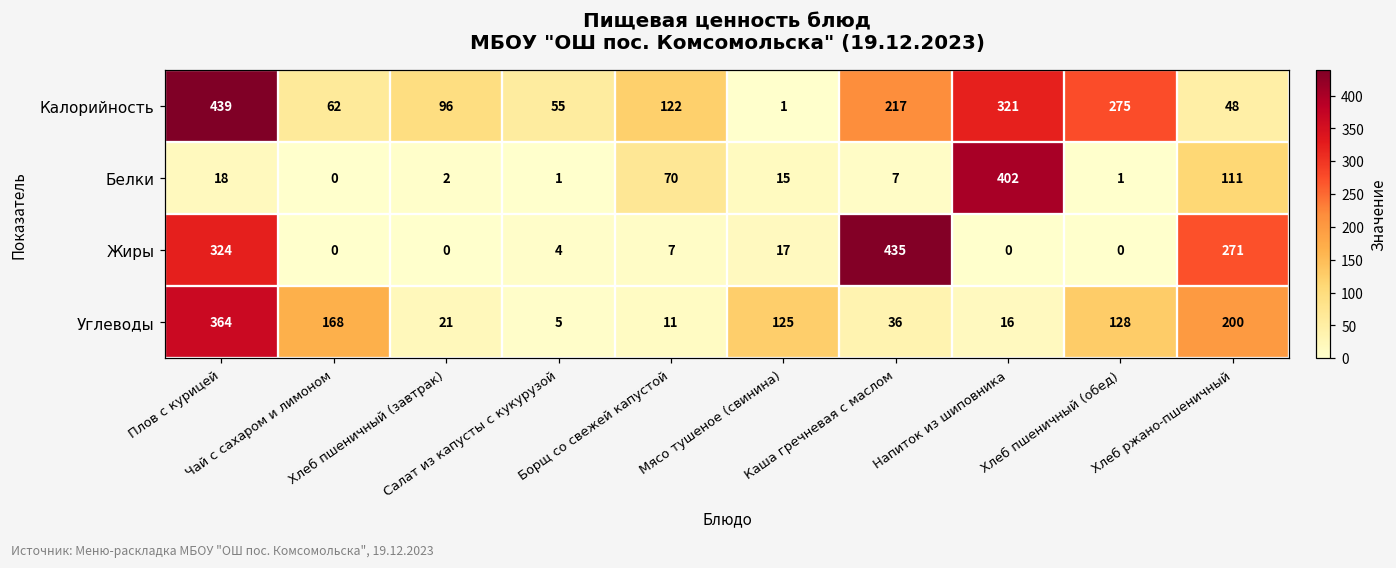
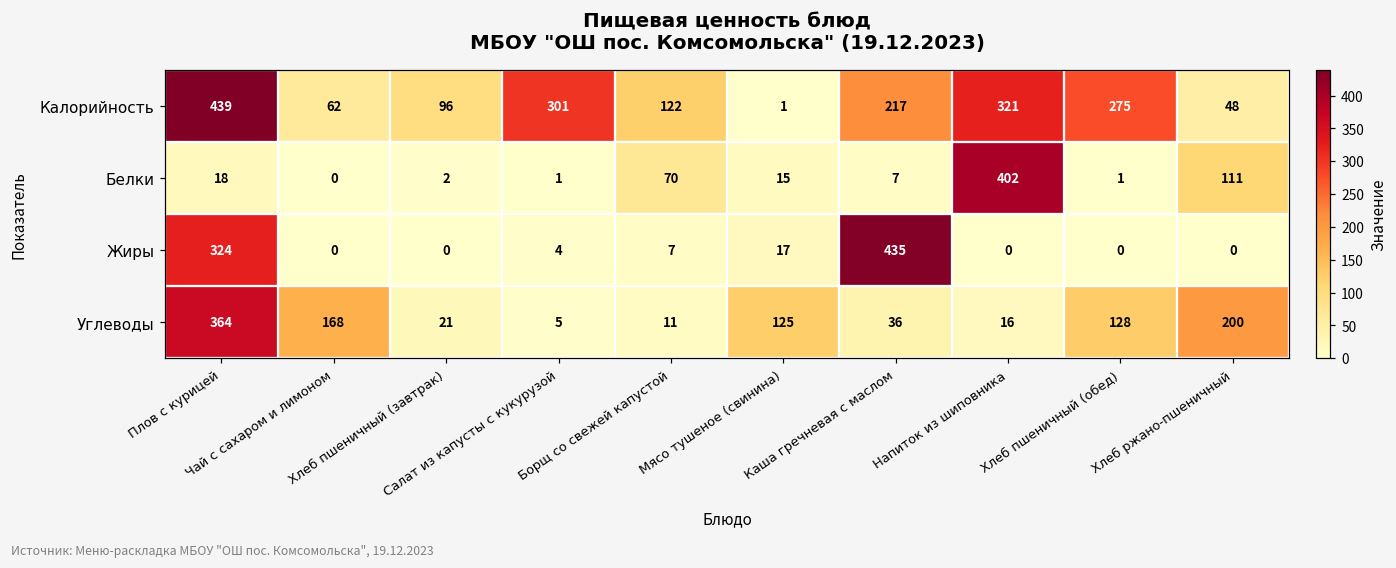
  {
    "Калорийность": {
      "Плов с курицей": 439,
      "Чай с сахаром и лимоном": 62,
      "Хлеб пшеничный (завтрак)": 96,
-     "Салат из капусты с кукурузой": 55,
+     "Салат из капусты с кукурузой": 301,
      "Борщ со свежей капустой": 122,
      "Мясо тушеное (свинина)": 1,
      "Каша гречневая с маслом": 217,
      "Напиток из шиповника": 321,
      "Хлеб пшеничный (обед)": 275,
      "Хлеб ржано-пшеничный": 48
    },
    "Белки": {
      "Плов с курицей": 18,
      "Чай с сахаром и лимоном": 0,
      "Хлеб пшеничный (завтрак)": 2,
      "Салат из капусты с кукурузой": 1,
      "Борщ со свежей капустой": 70,
      "Мясо тушеное (свинина)": 15,
      "Каша гречневая с маслом": 7,
      "Напиток из шиповника": 402,
      "Хлеб пшеничный (обед)": 1,
      "Хлеб ржано-пшеничный": 111
    },
    "Жиры": {
      "Плов с курицей": 324,
      "Чай с сахаром и лимоном": 0,
      "Хлеб пшеничный (завтрак)": 0,
      "Салат из капусты с кукурузой": 4,
      "Борщ со свежей капустой": 7,
      "Мясо тушеное (свинина)": 17,
      "Каша гречневая с маслом": 435,
      "Напиток из шиповника": 0,
      "Хлеб пшеничный (обед)": 0,
-     "Хлеб ржано-пшеничный": 271
+     "Хлеб ржано-пшеничный": 0
    },
    "Углеводы": {
      "Плов с курицей": 364,
      "Чай с сахаром и лимоном": 168,
      "Хлеб пшеничный (завтрак)": 21,
      "Салат из капусты с кукурузой": 5,
      "Борщ со свежей капустой": 11,
      "Мясо тушеное (свинина)": 125,
      "Каша гречневая с маслом": 36,
      "Напиток из шиповника": 16,
      "Хлеб пшеничный (обед)": 128,
      "Хлеб ржано-пшеничный": 200
    }
  }
